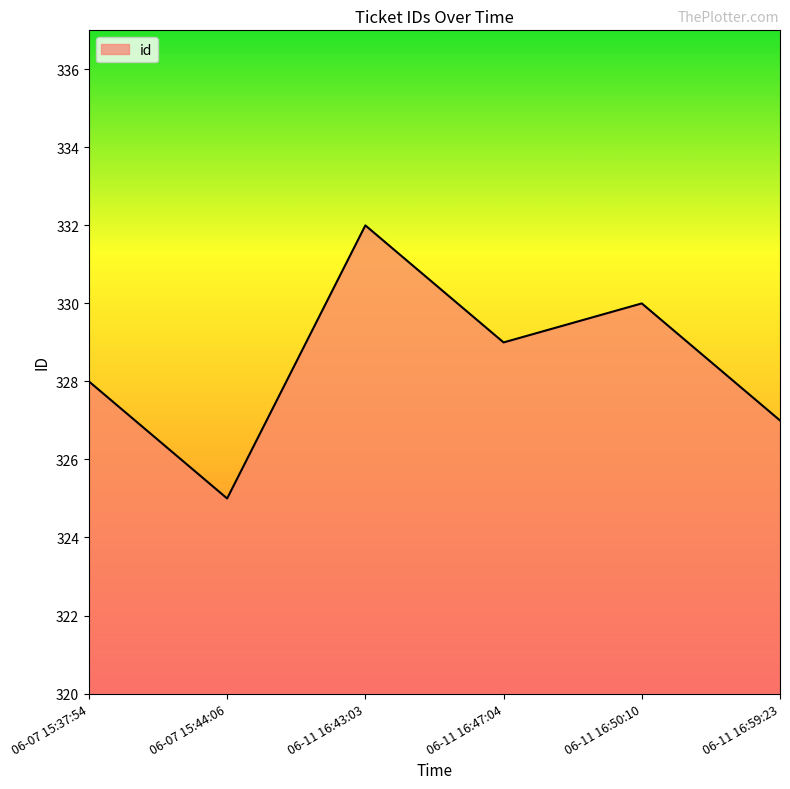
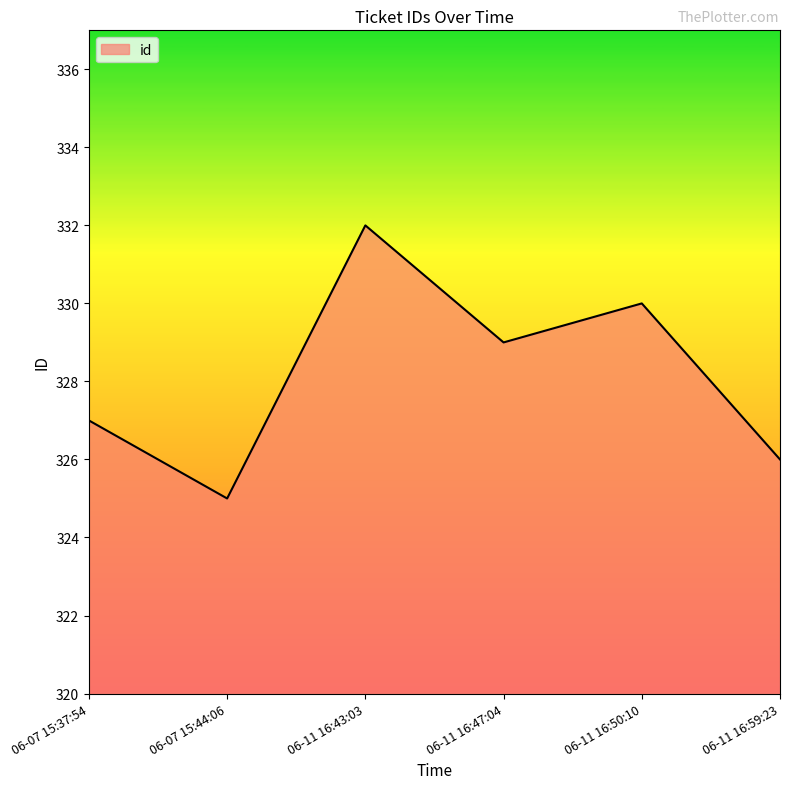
  {
-   "06-07 15:37:54": 328,
+   "06-07 15:37:54": 327,
    "06-07 15:44:06": 325,
    "06-11 16:43:03": 332,
    "06-11 16:47:04": 329,
    "06-11 16:50:10": 330,
-   "06-11 16:59:23": 327
+   "06-11 16:59:23": 326
  }
